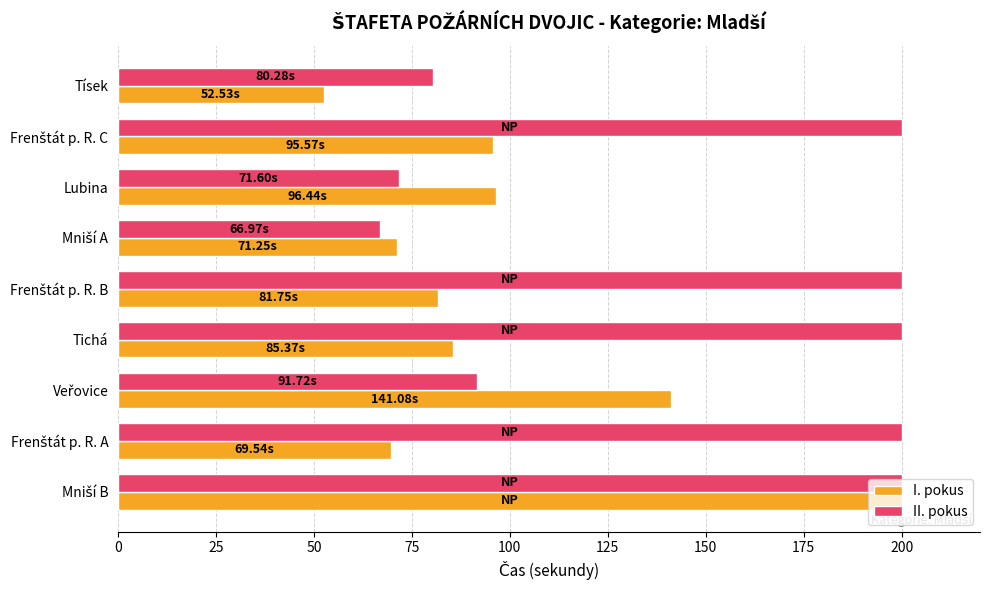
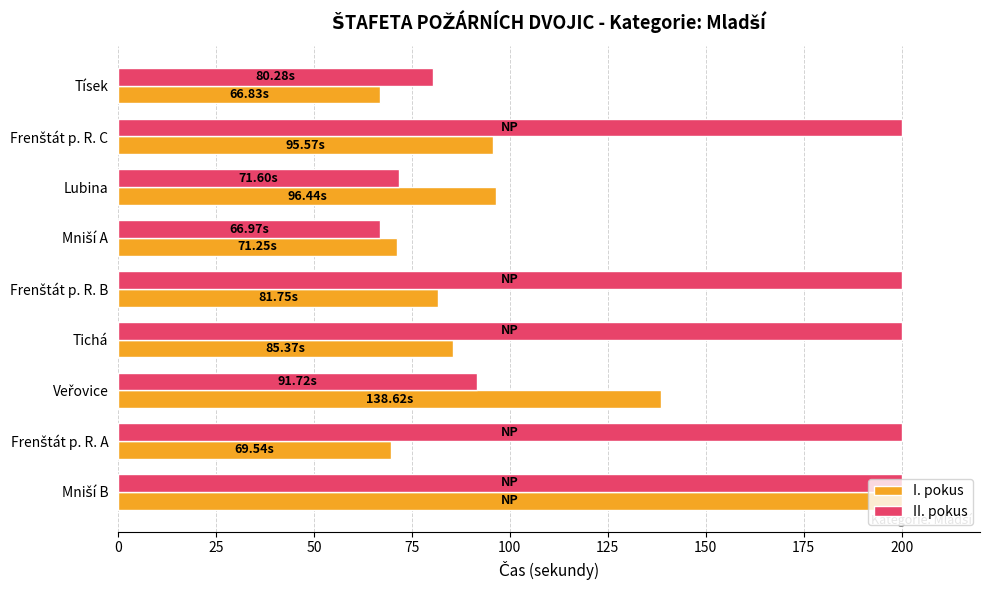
  {
    "I. pokus": {
-     "Tísek": "52.53s",
+     "Tísek": "66.83s",
      "Frenštát p. R. C": "95.57s",
      "Lubina": "96.44s",
      "Mniší A": "71.25s",
      "Frenštát p. R. B": "81.75s",
      "Tichá": "85.37s",
-     "Veřovice": "141.08s",
+     "Veřovice": "138.62s",
      "Frenštát p. R. A": "69.54s"
    },
    "II. pokus": {
      "Tísek": "80.28s",
      "Lubina": "71.60s",
      "Mniší A": "66.97s",
      "Veřovice": "91.72s"
    }
  }
